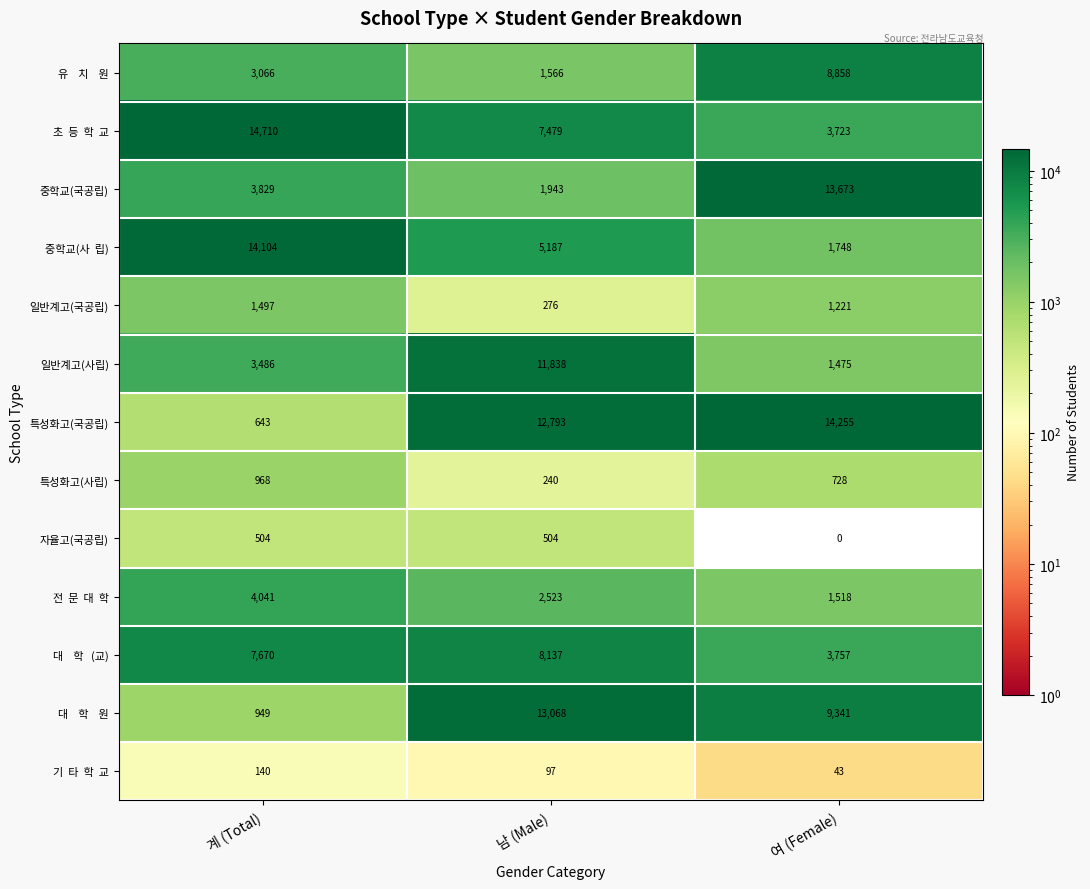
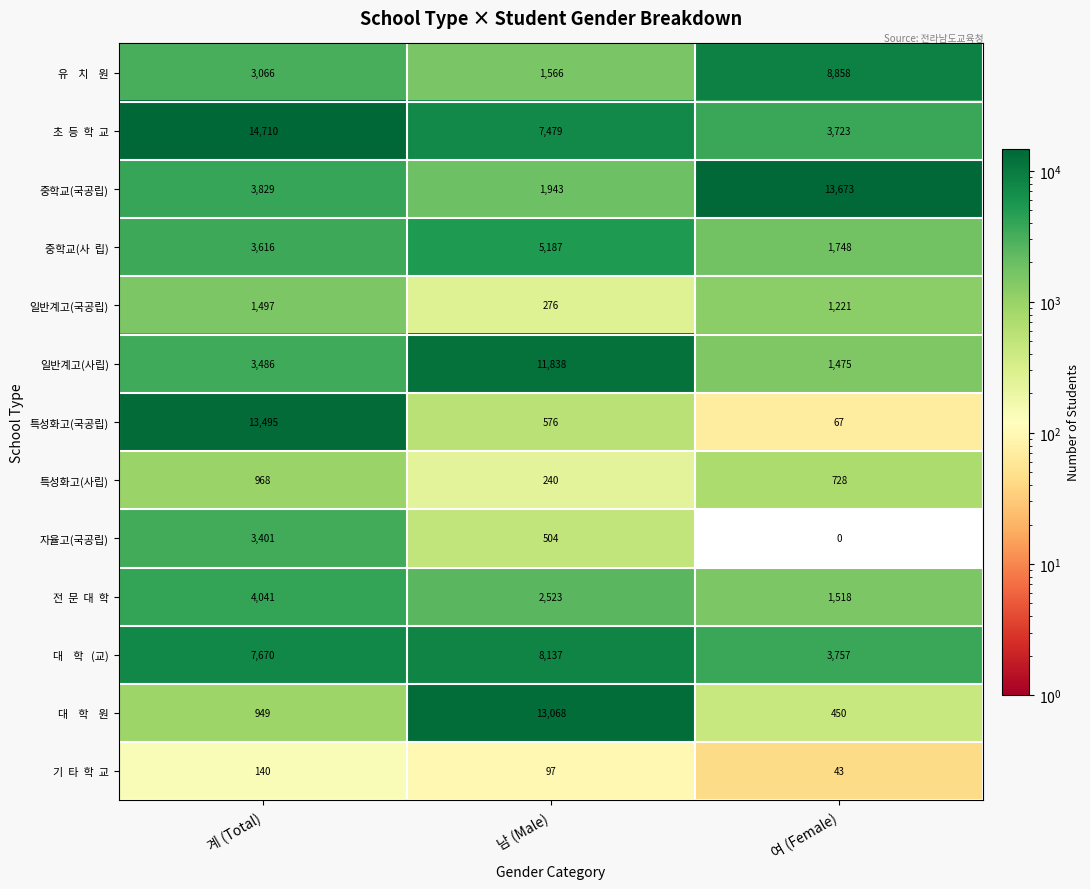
  {
    "유 치 원": {
      "계 (Total)": "3,066",
      "남 (Male)": "1,566",
      "여 (Female)": "8,858"
    },
    "초 등 학 교": {
      "계 (Total)": "14,710",
      "남 (Male)": "7,479",
      "여 (Female)": "3,723"
    },
    "중학교(국공립)": {
      "계 (Total)": "3,829",
      "남 (Male)": "1,943",
      "여 (Female)": "13,673"
    },
    "중학교(사 립)": {
-     "계 (Total)": "14,104",
+     "계 (Total)": "3,616",
      "남 (Male)": "5,187",
      "여 (Female)": "1,748"
    },
    "일반계고(국공립)": {
      "계 (Total)": "1,497",
      "남 (Male)": "276",
      "여 (Female)": "1,221"
    },
    "일반계고(사립)": {
      "계 (Total)": "3,486",
      "남 (Male)": "11,838",
      "여 (Female)": "1,475"
    },
    "특성화고(국공립)": {
-     "계 (Total)": "643",
-     "남 (Male)": "12,793",
-     "여 (Female)": "14,255"
+     "계 (Total)": "13,495",
+     "남 (Male)": "576",
+     "여 (Female)": "67"
    },
    "특성화고(사립)": {
      "계 (Total)": "968",
      "남 (Male)": "240",
      "여 (Female)": "728"
    },
    "자율고(국공립)": {
-     "계 (Total)": "504",
+     "계 (Total)": "3,401",
      "남 (Male)": "504",
      "여 (Female)": "0"
    },
    "전 문 대 학": {
      "계 (Total)": "4,041",
      "남 (Male)": "2,523",
      "여 (Female)": "1,518"
    },
    "대 학 (교)": {
      "계 (Total)": "7,670",
      "남 (Male)": "8,137",
      "여 (Female)": "3,757"
    },
    "대 학 원": {
      "계 (Total)": "949",
      "남 (Male)": "13,068",
-     "여 (Female)": "9,341"
+     "여 (Female)": "450"
    },
    "기 타 학 교": {
      "계 (Total)": "140",
      "남 (Male)": "97",
      "여 (Female)": "43"
    }
  }
